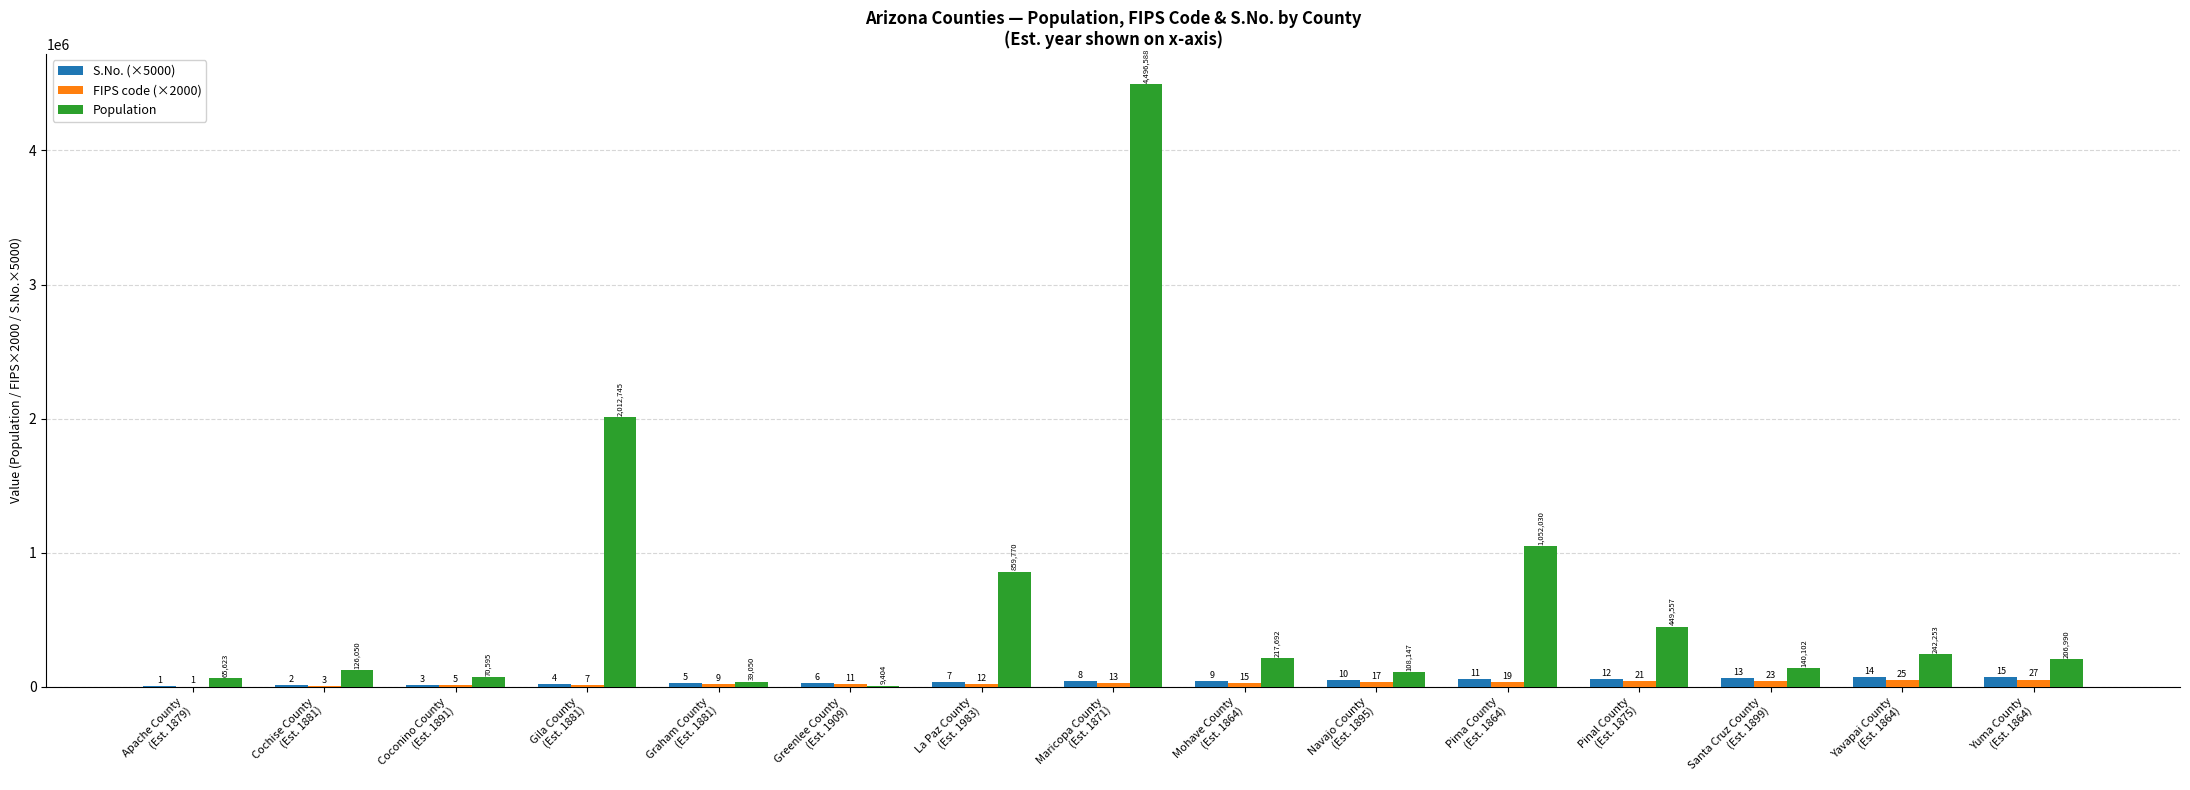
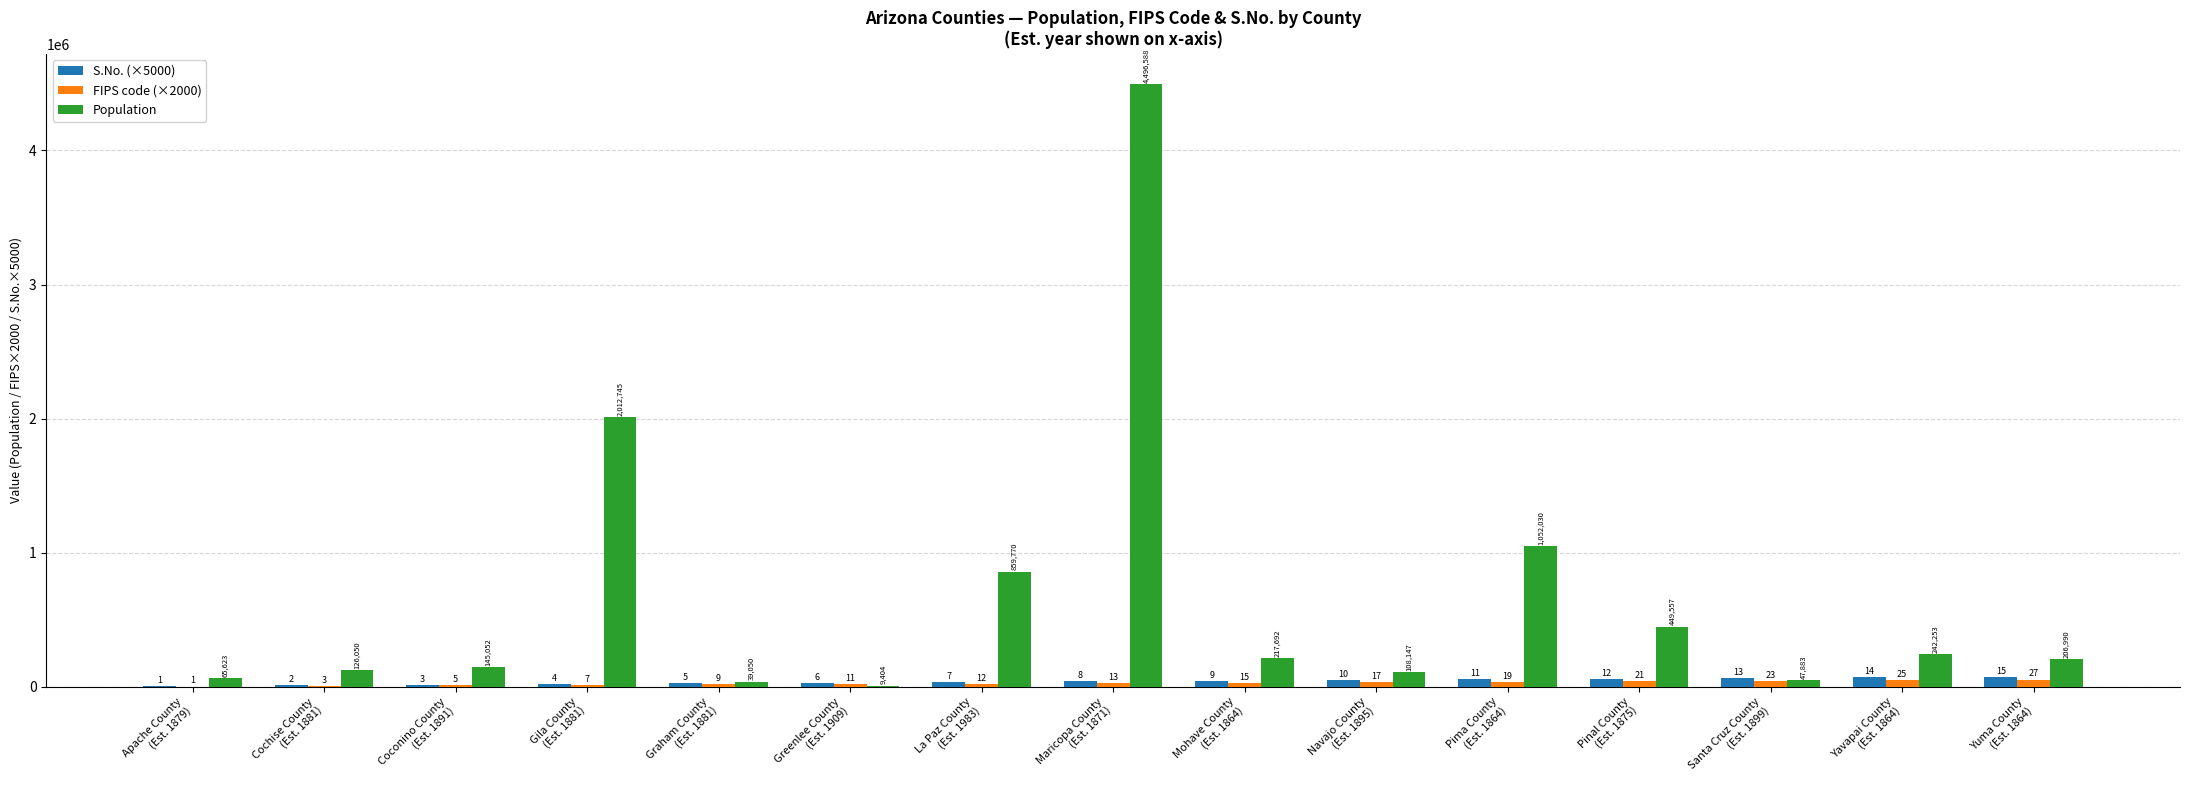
  {
    "Population": {
      "Apache County (Est. 1879)": "65,623",
      "Cochise County (Est. 1881)": "126,050",
-     "Coconino County (Est. 1891)": "70,595",
+     "Coconino County (Est. 1891)": "145,052",
      "Gila County (Est. 1881)": "2,012,745",
      "Graham County (Est. 1881)": "39,050",
      "Greenlee County (Est. 1909)": "9,404",
      "La Paz County (Est. 1983)": "859,770",
      "Maricopa County (Est. 1871)": "4,496,588",
      "Mohave County (Est. 1864)": "217,692",
      "Navajo County (Est. 1895)": "108,147",
      "Pima County (Est. 1864)": "1,052,030",
      "Pinal County (Est. 1875)": "449,557",
-     "Santa Cruz County (Est. 1899)": "140,102",
+     "Santa Cruz County (Est. 1899)": "47,883",
      "Yavapai County (Est. 1864)": "242,253",
      "Yuma County (Est. 1864)": "206,990"
    }
  }
